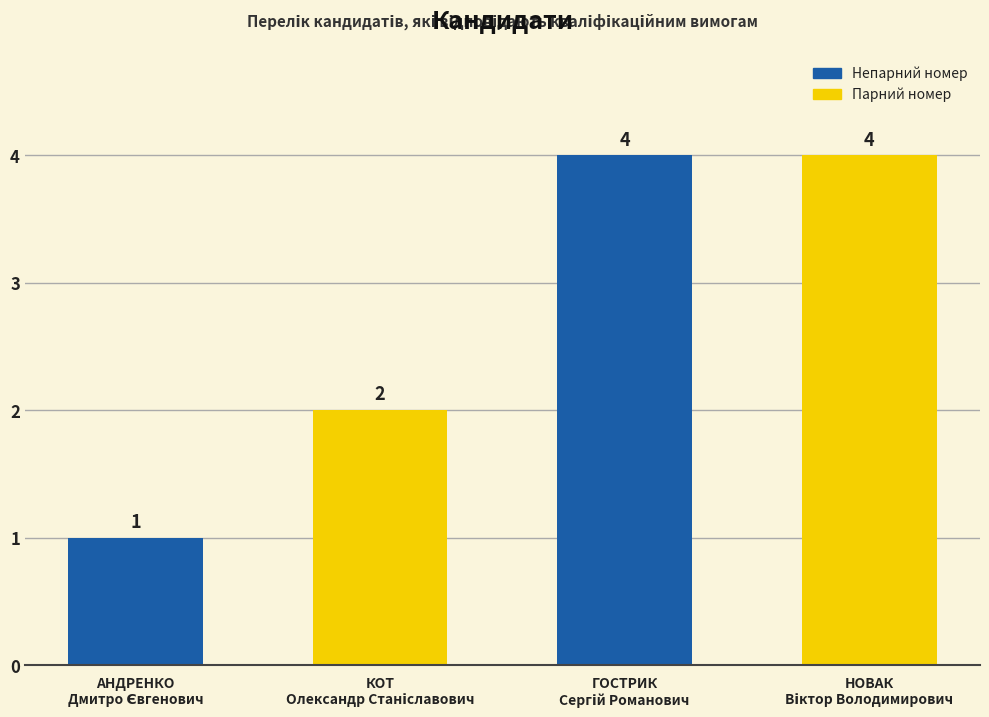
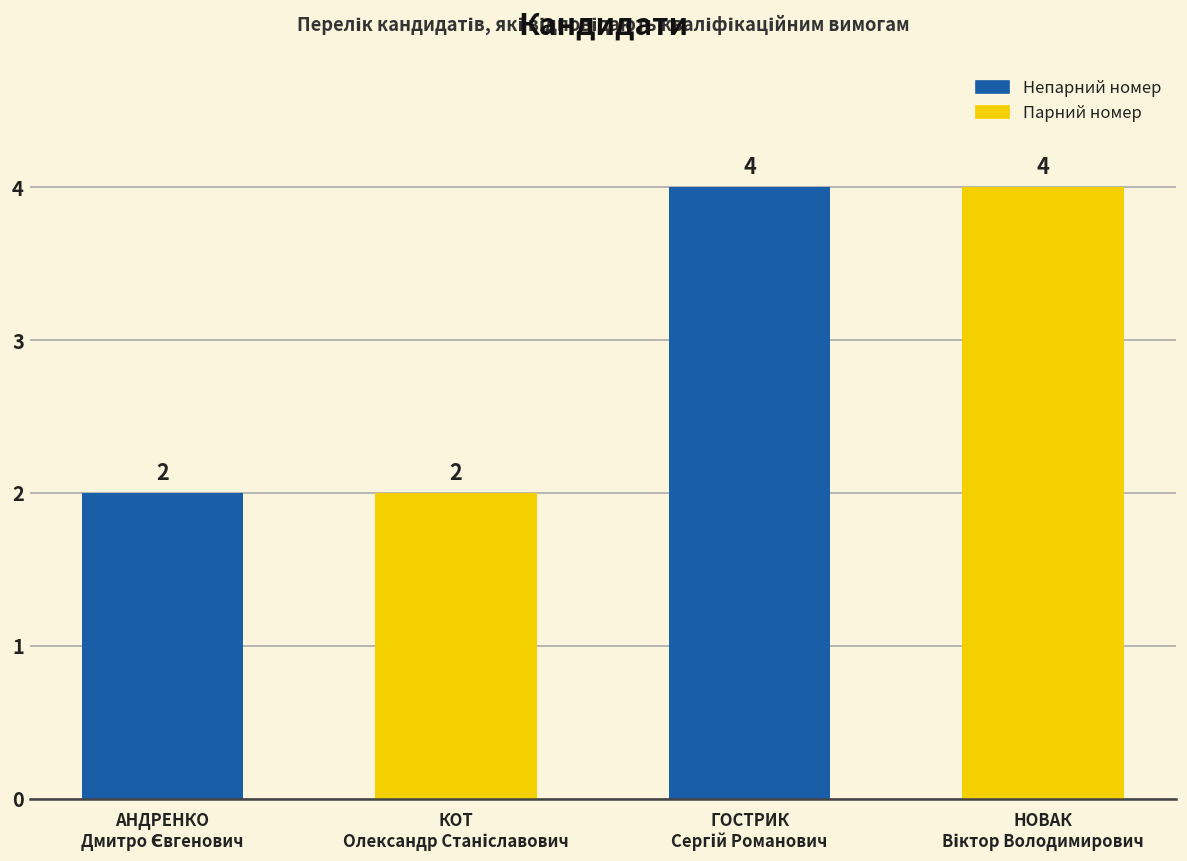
  {
-   "АНДРЕНКО Дмитро Євгенович": 1,
+   "АНДРЕНКО Дмитро Євгенович": 2,
    "КОТ Олександр Станіславович": 2,
    "ГОСТРИК Сергій Романович": 4,
    "НОВАК Віктор Володимирович": 4
  }
